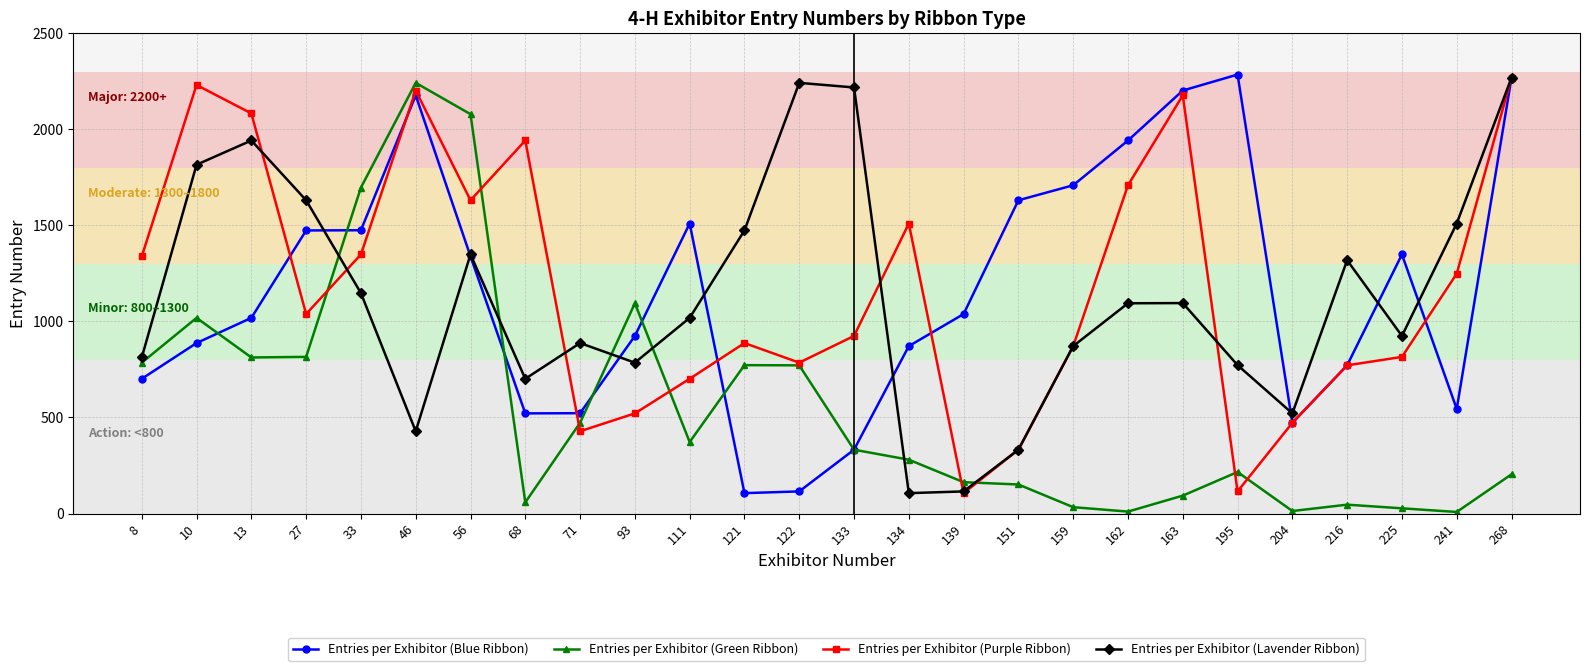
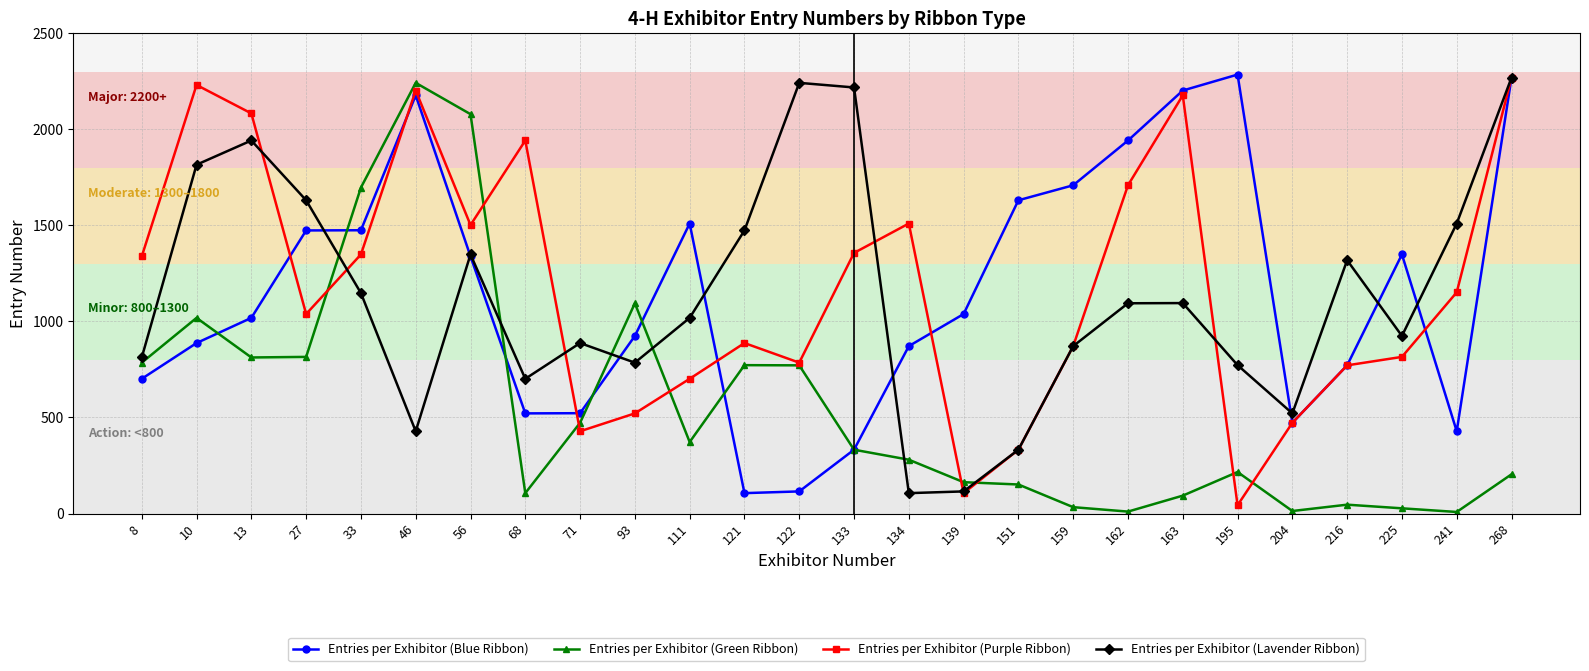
  {
    "Entries per Exhibitor (Blue Ribbon)": {
      "8": 700,
      "10": 890,
      "13": 1020,
      "27": 1470,
      "33": 1470,
      "46": 2180,
      "68": 520,
      "71": 520,
      "93": 920,
      "111": 1510,
      "121": 110,
      "122": 120,
      "134": 870,
      "139": 1040,
      "151": 1630,
      "159": 1710,
      "162": 1940,
      "163": 2200,
      "195": 2280,
      "225": 1350,
-     "241": 540
+     "241": 430
    },
    "Entries per Exhibitor (Green Ribbon)": {
      "8": 790,
      "13": 810,
      "27": 820,
      "33": 1700,
      "46": 2240,
      "56": 2080,
-     "68": 60,
+     "68": 110,
      "71": 470,
      "93": 1090,
      "111": 370,
      "121": 770,
      "122": 770,
      "134": 280,
      "139": 160,
      "151": 150,
      "159": 30,
      "162": 10,
      "163": 90,
      "195": 220,
      "204": 10,
      "216": 50,
      "225": 30,
      "241": 10,
      "268": 200
    },
    "Entries per Exhibitor (Purple Ribbon)": {
      "8": 1340,
      "10": 2230,
      "13": 2080,
      "27": 1040,
      "33": 1350,
      "46": 2200,
-     "56": 1630,
+     "56": 1500,
      "68": 1940,
      "71": 430,
      "93": 520,
      "111": 700,
      "121": 890,
      "122": 790,
-     "133": 920,
+     "133": 1360,
      "134": 1510,
      "162": 1710,
      "163": 2180,
-     "195": 120,
+     "195": 40,
      "225": 820,
-     "241": 1250
+     "241": 1150
    },
    "Entries per Exhibitor (Lavender Ribbon)": {
      "8": 810,
      "13": 1940,
      "27": 1630,
      "33": 1150,
      "46": 430,
      "68": 700,
      "71": 890,
      "93": 790,
      "111": 1020,
      "121": 1470,
      "122": 2240,
      "133": 2220,
      "134": 110,
      "162": 1090,
      "163": 1100,
      "195": 770,
      "204": 520,
      "216": 1320,
      "225": 920,
      "241": 1510
    }
  }
